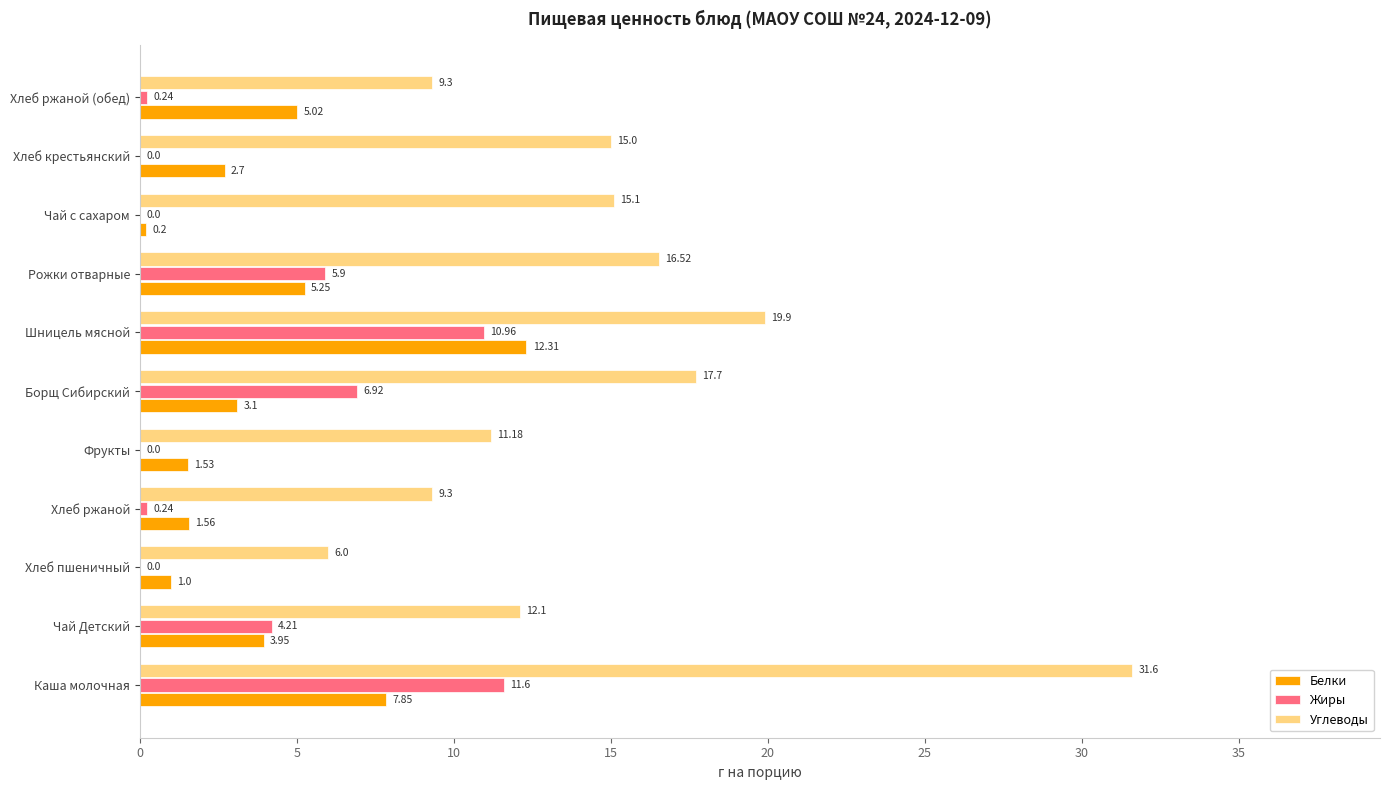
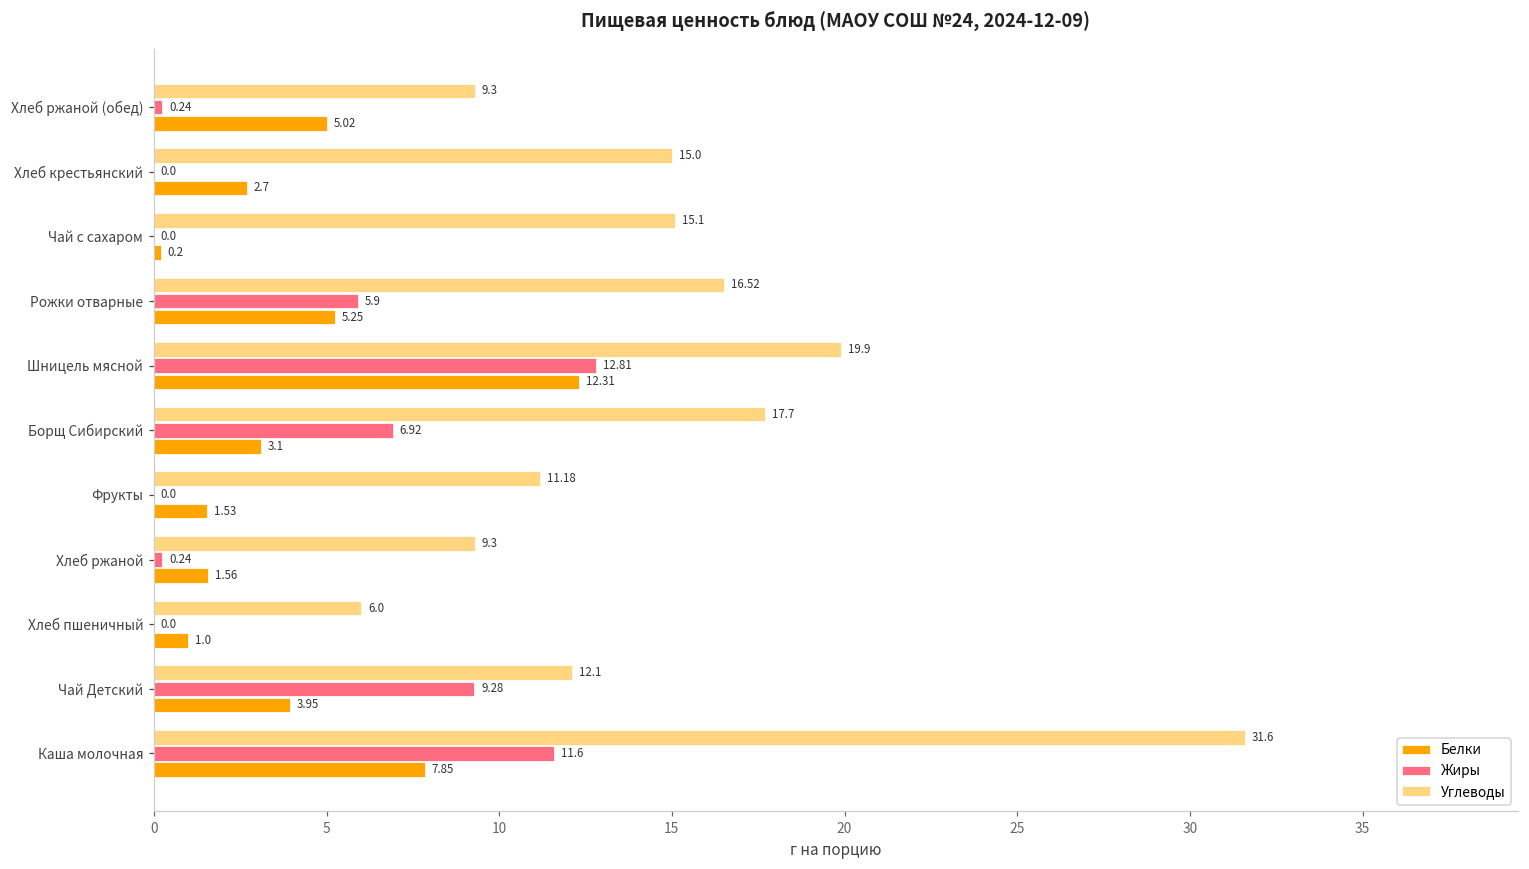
  {
    "Белки": {
      "Хлеб ржаной (обед)": 5.02,
      "Хлеб крестьянский": 2.7,
      "Чай с сахаром": 0.2,
      "Рожки отварные": 5.25,
      "Шницель мясной": 12.31,
      "Борщ Сибирский": 3.1,
      "Фрукты": 1.53,
      "Хлеб ржаной": 1.56,
      "Хлеб пшеничный": 1.0,
      "Чай Детский": 3.95,
      "Каша молочная": 7.85
    },
    "Жиры": {
      "Хлеб ржаной (обед)": 0.24,
      "Хлеб крестьянский": 0.0,
      "Чай с сахаром": 0.0,
      "Рожки отварные": 5.9,
-     "Шницель мясной": 10.96,
+     "Шницель мясной": 12.81,
      "Борщ Сибирский": 6.92,
      "Фрукты": 0.0,
      "Хлеб ржаной": 0.24,
      "Хлеб пшеничный": 0.0,
-     "Чай Детский": 4.21,
+     "Чай Детский": 9.28,
      "Каша молочная": 11.6
    },
    "Углеводы": {
      "Хлеб ржаной (обед)": 9.3,
      "Хлеб крестьянский": 15.0,
      "Чай с сахаром": 15.1,
      "Рожки отварные": 16.52,
      "Шницель мясной": 19.9,
      "Борщ Сибирский": 17.7,
      "Фрукты": 11.18,
      "Хлеб ржаной": 9.3,
      "Хлеб пшеничный": 6.0,
      "Чай Детский": 12.1,
      "Каша молочная": 31.6
    }
  }
